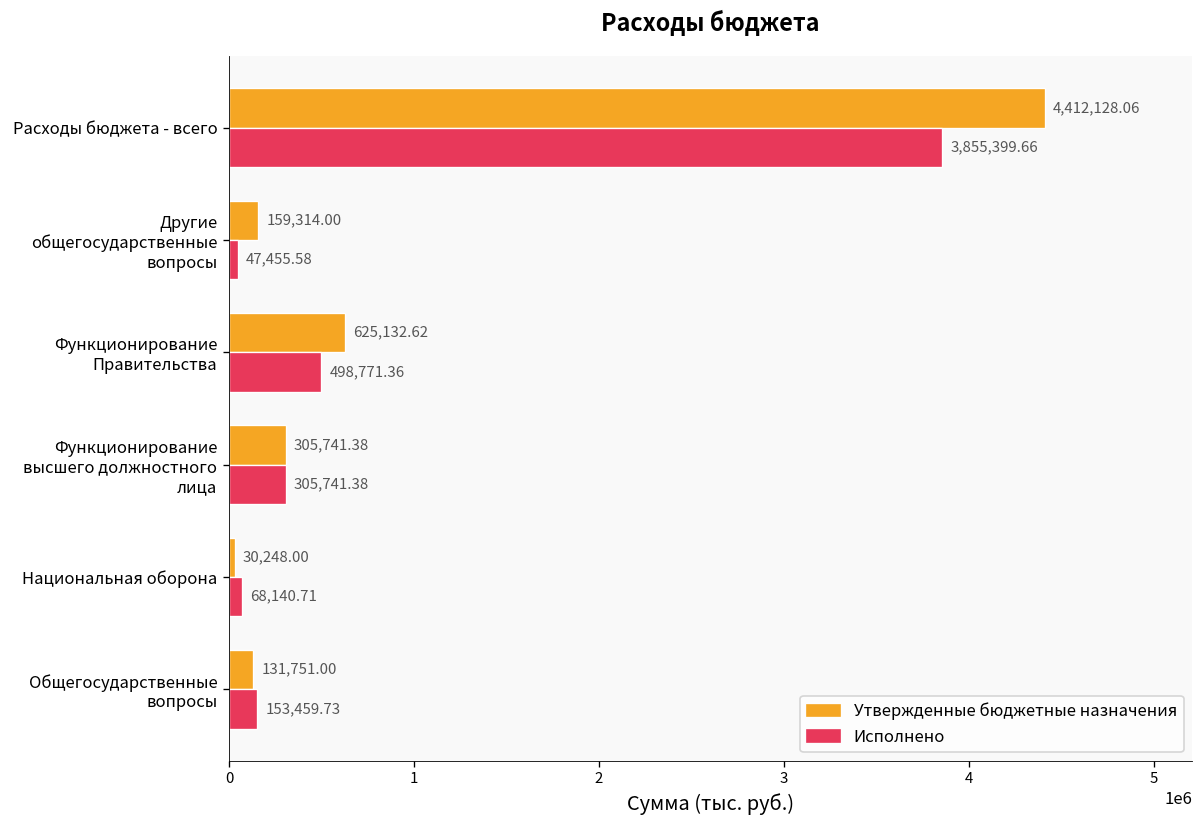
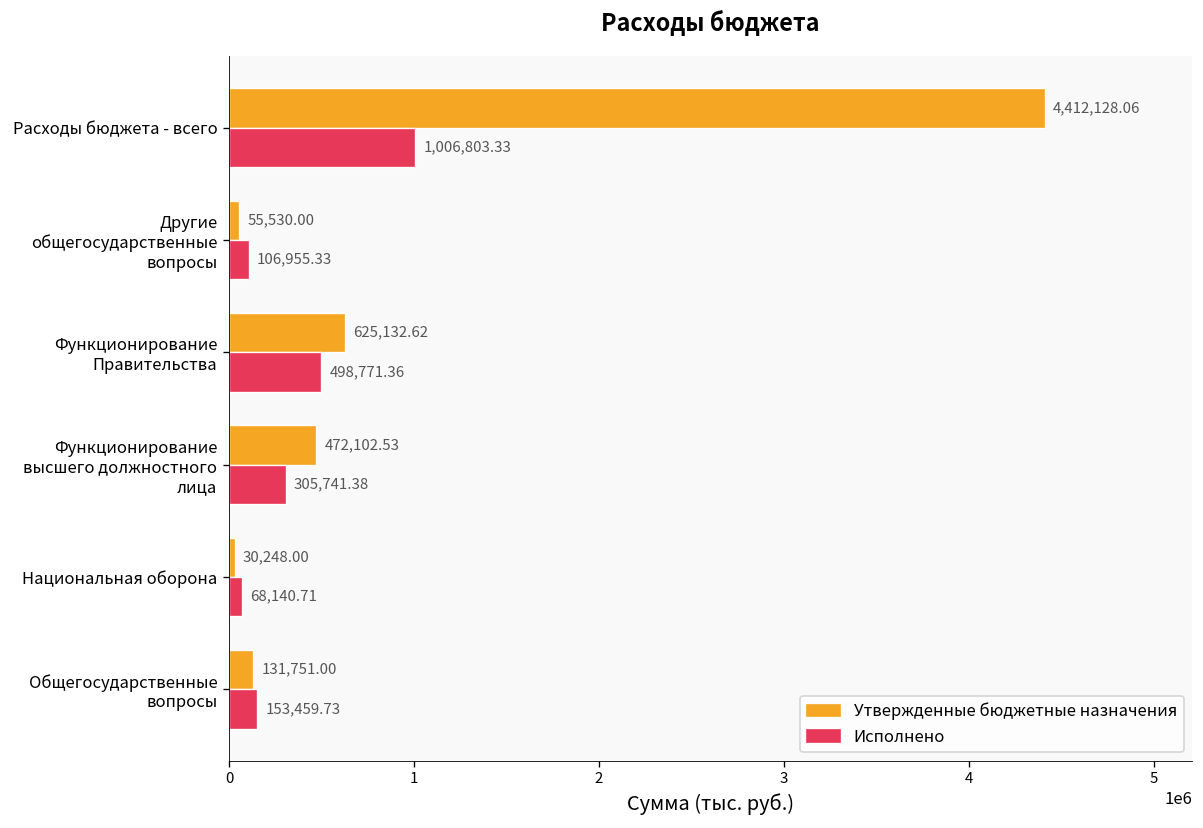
  {
    "Утвержденные бюджетные назначения": {
      "Расходы бюджета - всего": "4,412,128.06",
-     "Другие общегосударственные вопросы": "159,314.00",
+     "Другие общегосударственные вопросы": "55,530.00",
      "Функционирование Правительства": "625,132.62",
-     "Функционирование высшего должностного лица": "305,741.38",
+     "Функционирование высшего должностного лица": "472,102.53",
      "Национальная оборона": "30,248.00",
      "Общегосударственные вопросы": "131,751.00"
    },
    "Исполнено": {
-     "Расходы бюджета - всего": "3,855,399.66",
-     "Другие общегосударственные вопросы": "47,455.58",
+     "Расходы бюджета - всего": "1,006,803.33",
+     "Другие общегосударственные вопросы": "106,955.33",
      "Функционирование Правительства": "498,771.36",
      "Функционирование высшего должностного лица": "305,741.38",
      "Национальная оборона": "68,140.71",
      "Общегосударственные вопросы": "153,459.73"
    }
  }
